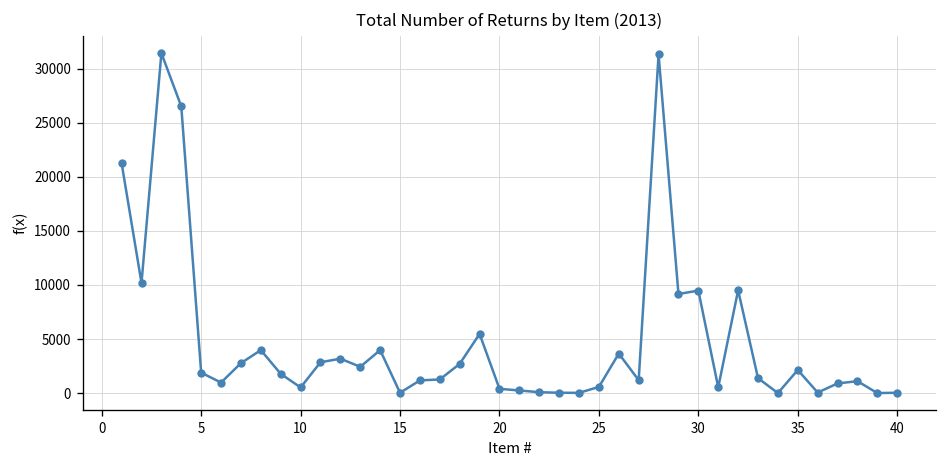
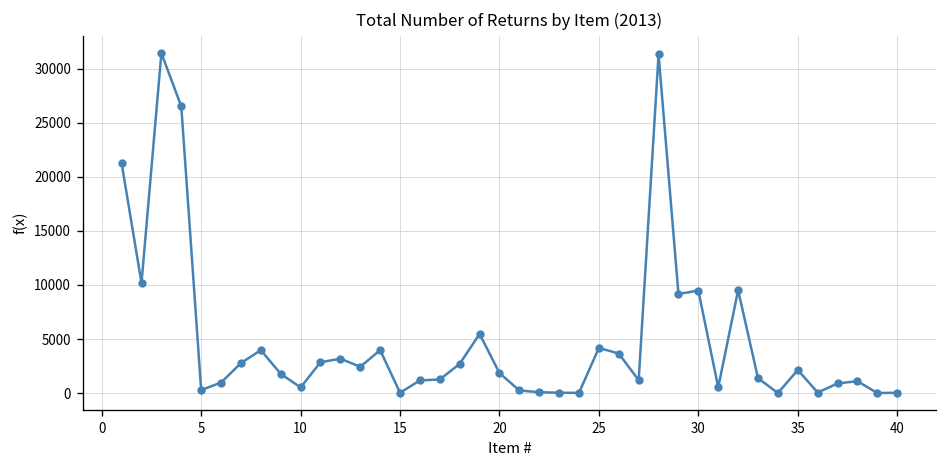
  {
-   "5": 2000,
+   "5": 0,
    "10": 1000,
    "15": 0,
-   "20": 0,
-   "25": 1000,
+   "20": 2000,
+   "25": 4000,
    "30": 9000,
    "35": 2000,
    "40": 0
  }
